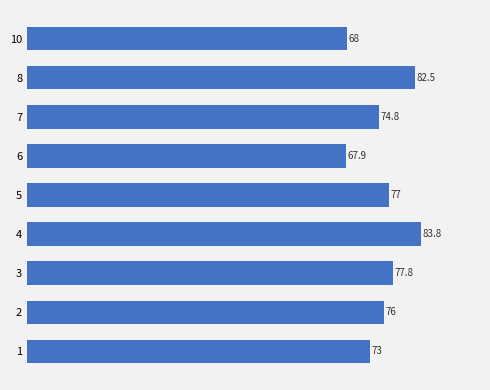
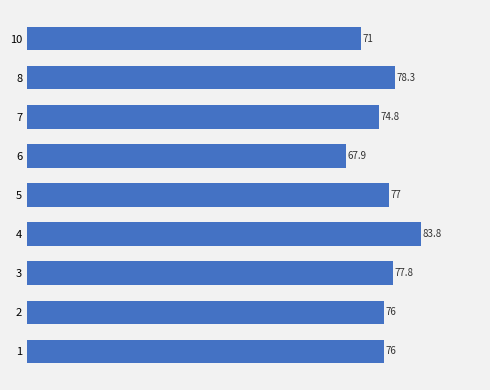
  {
-   "10": 68,
-   "8": 82.5,
+   "10": 71,
+   "8": 78.3,
    "7": 74.8,
    "6": 67.9,
    "5": 77,
    "4": 83.8,
    "3": 77.8,
    "2": 76,
-   "1": 73
+   "1": 76
  }
